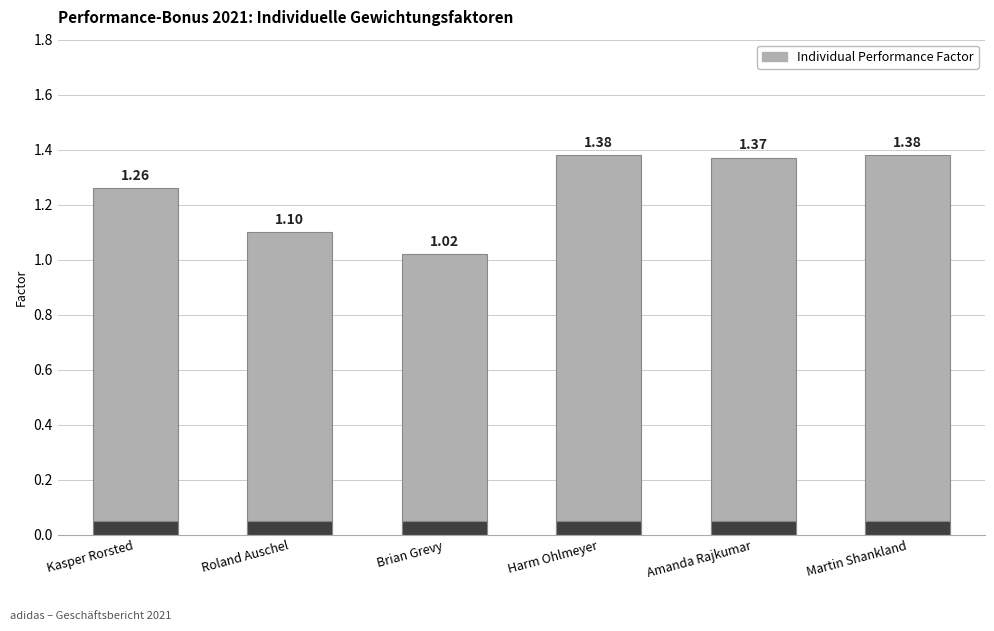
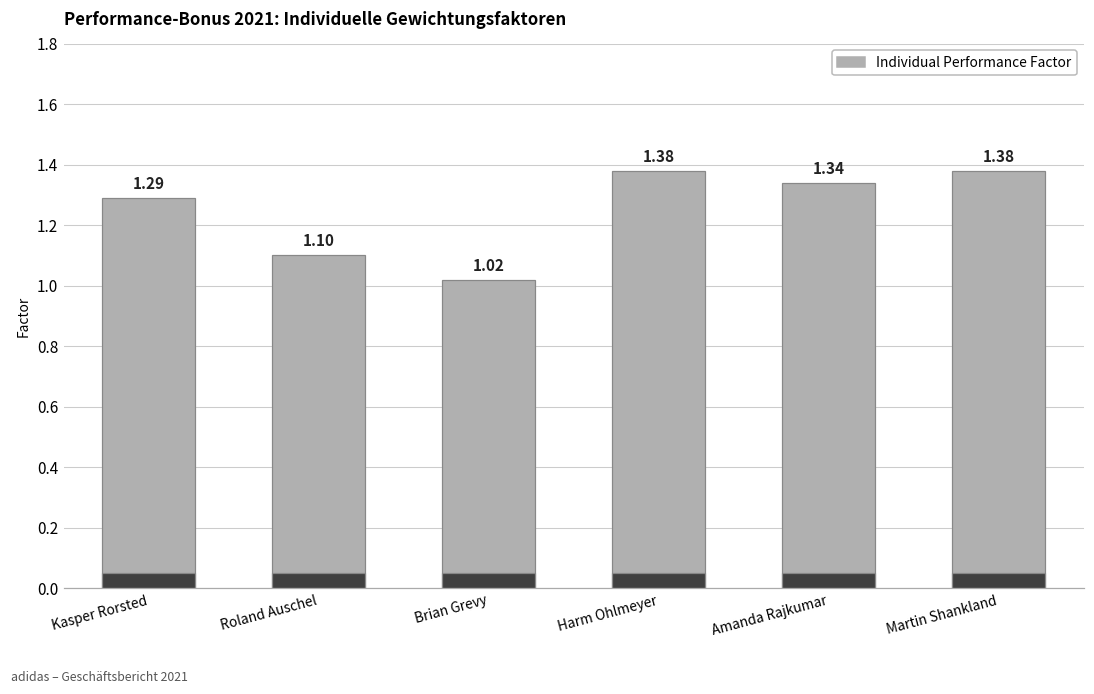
  {
    "Individual Performance Factor": {
-     "Kasper Rorsted": 1.26,
+     "Kasper Rorsted": 1.29,
      "Roland Auschel": 1.10,
      "Brian Grevy": 1.02,
      "Harm Ohlmeyer": 1.38,
-     "Amanda Rajkumar": 1.37,
+     "Amanda Rajkumar": 1.34,
      "Martin Shankland": 1.38
    }
  }
